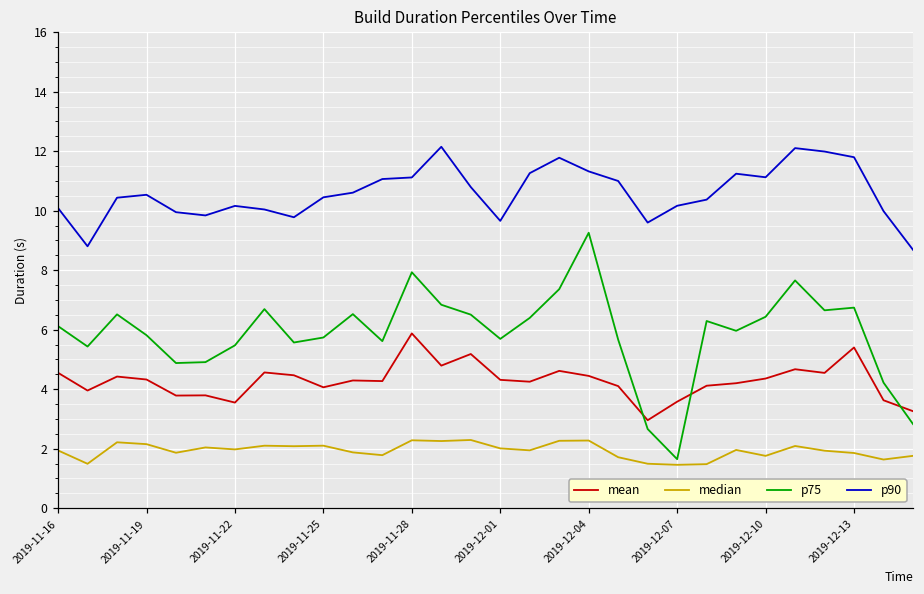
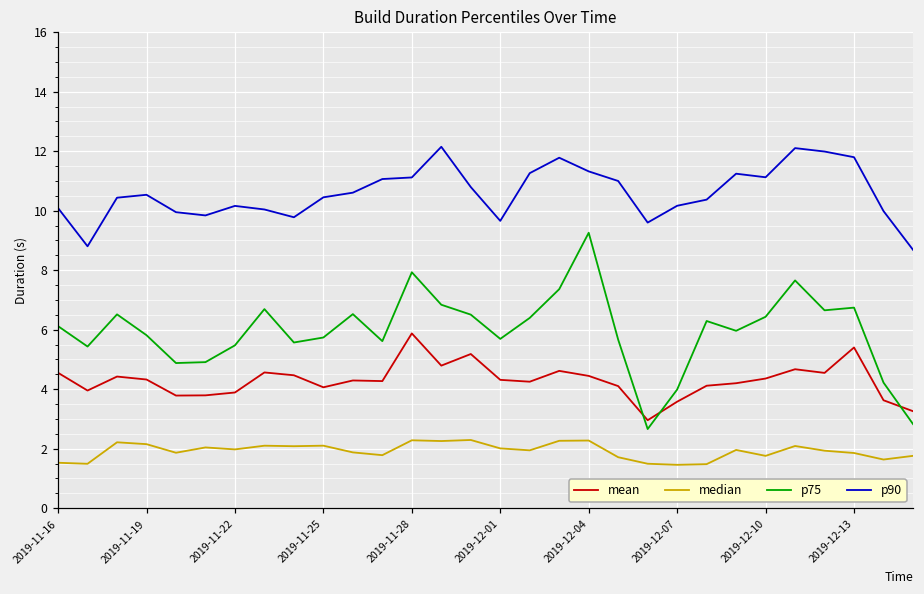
  {
    "mean": {
      "2019-11-16": 4.6,
      "2019-11-19": 4.3,
-     "2019-11-22": 3.5,
+     "2019-11-22": 3.9,
      "2019-11-25": 4.1,
      "2019-11-28": 5.9,
      "2019-12-01": 4.3,
      "2019-12-04": 4.4,
      "2019-12-07": 3.6,
      "2019-12-10": 4.4,
      "2019-12-13": 5.4
    },
    "median": {
-     "2019-11-16": 1.9,
+     "2019-11-16": 1.5,
      "2019-11-19": 2.2,
      "2019-11-22": 2.0,
      "2019-11-25": 2.1,
      "2019-11-28": 2.3,
      "2019-12-01": 2.0,
      "2019-12-04": 2.3,
      "2019-12-07": 1.5,
      "2019-12-10": 1.8,
      "2019-12-13": 1.9
    },
    "p75": {
      "2019-11-16": 6.1,
      "2019-11-19": 5.8,
      "2019-11-22": 5.5,
      "2019-11-25": 5.7,
      "2019-11-28": 7.9,
      "2019-12-01": 5.7,
      "2019-12-04": 9.3,
-     "2019-12-07": 1.6,
+     "2019-12-07": 4.0,
      "2019-12-10": 6.4,
      "2019-12-13": 6.7
    },
    "p90": {
      "2019-11-16": 10.1,
      "2019-11-19": 10.5,
      "2019-11-22": 10.2,
      "2019-11-25": 10.5,
      "2019-11-28": 11.1,
      "2019-12-01": 9.7,
      "2019-12-04": 11.3,
      "2019-12-07": 10.2,
      "2019-12-10": 11.1,
      "2019-12-13": 11.8
    }
  }
